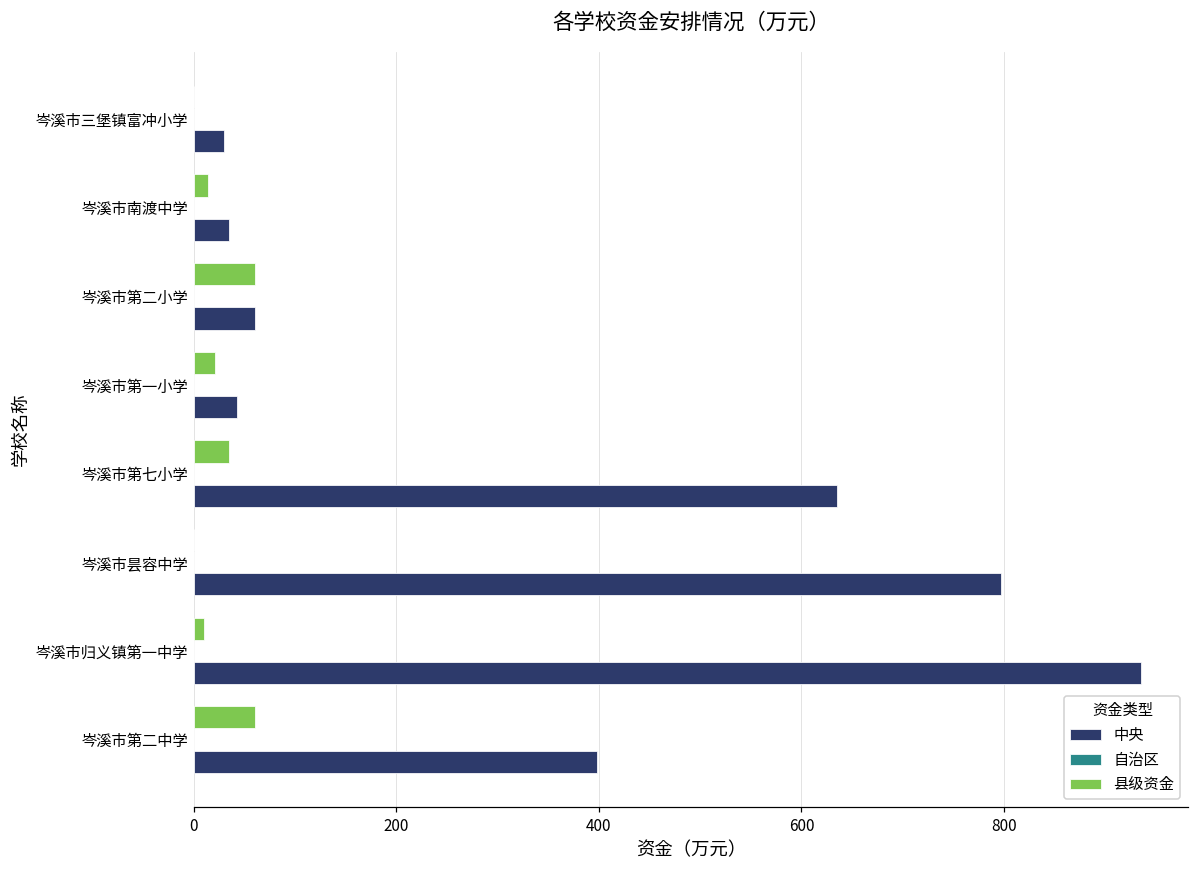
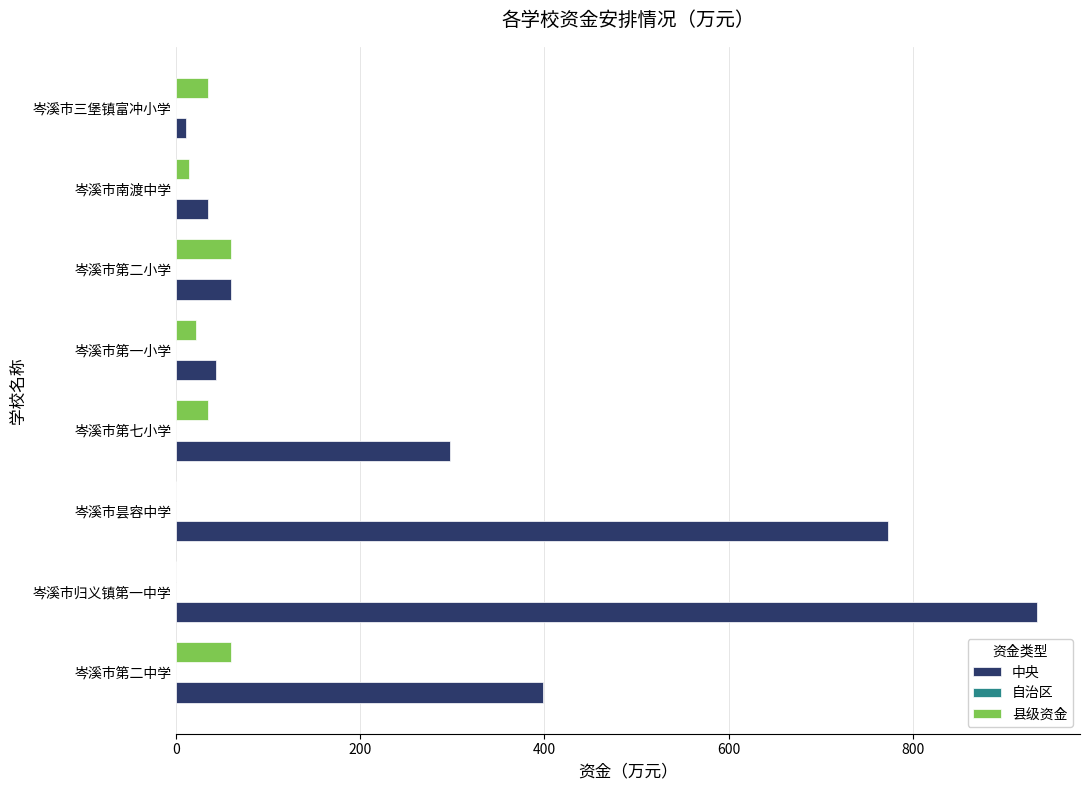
  {
    "中央": {
-     "岑溪市三堡镇富冲小学": 30,
+     "岑溪市三堡镇富冲小学": 10,
      "岑溪市南渡中学": 40,
      "岑溪市第二小学": 60,
      "岑溪市第一小学": 40,
-     "岑溪市第七小学": 640,
-     "岑溪市昙容中学": 800,
+     "岑溪市第七小学": 300,
+     "岑溪市昙容中学": 770,
      "岑溪市归义镇第一中学": 940,
      "岑溪市第二中学": 400
    },
    "自治区": {
      "岑溪市三堡镇富冲小学": 0,
      "岑溪市南渡中学": 0,
      "岑溪市第二小学": 0,
      "岑溪市第一小学": 0,
      "岑溪市第七小学": 0,
      "岑溪市昙容中学": 0,
      "岑溪市归义镇第一中学": 0,
      "岑溪市第二中学": 0
    },
    "县级资金": {
-     "岑溪市三堡镇富冲小学": 0,
+     "岑溪市三堡镇富冲小学": 40,
      "岑溪市南渡中学": 10,
      "岑溪市第二小学": 60,
      "岑溪市第一小学": 20,
      "岑溪市第七小学": 40,
      "岑溪市昙容中学": 0,
-     "岑溪市归义镇第一中学": 10,
+     "岑溪市归义镇第一中学": 0,
      "岑溪市第二中学": 60
    }
  }
